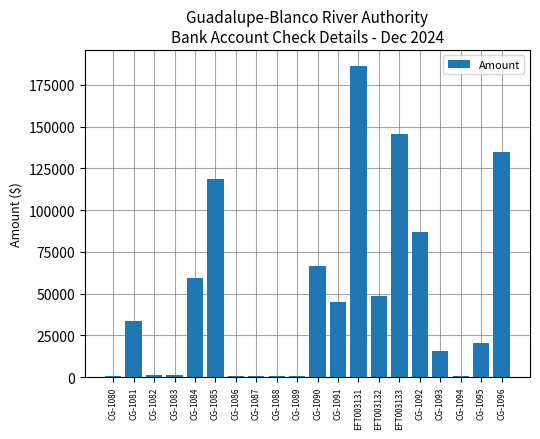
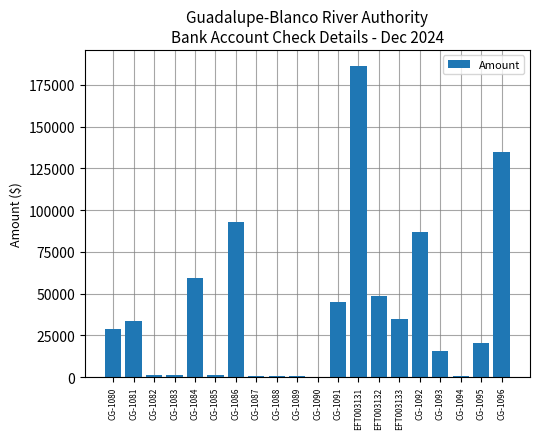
  {
-   "CG-1080": 1000,
+   "CG-1080": 29000,
    "CG-1081": 34000,
    "CG-1084": 60000,
-   "CG-1085": 119000,
-   "CG-1086": 1000,
-   "CG-1090": 66000,
+   "CG-1085": 1000,
+   "CG-1086": 93000,
+   "CG-1090": 0,
    "CG-1091": 45000,
    "EFT003131": 187000,
    "EFT003132": 48000,
-   "EFT003133": 146000,
+   "EFT003133": 35000,
    "CG-1092": 87000,
    "CG-1093": 15000,
    "CG-1095": 21000,
    "CG-1096": 135000
  }
